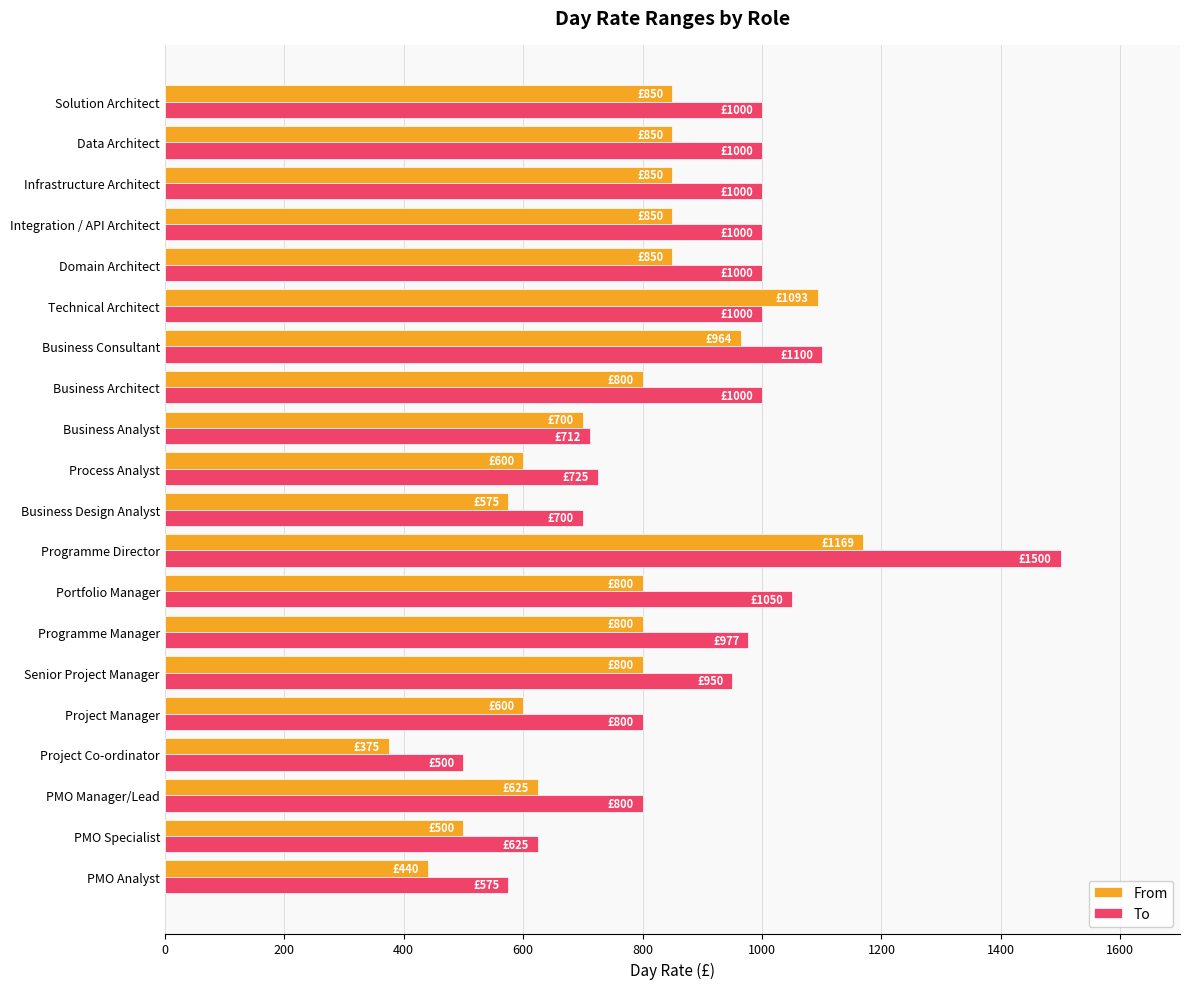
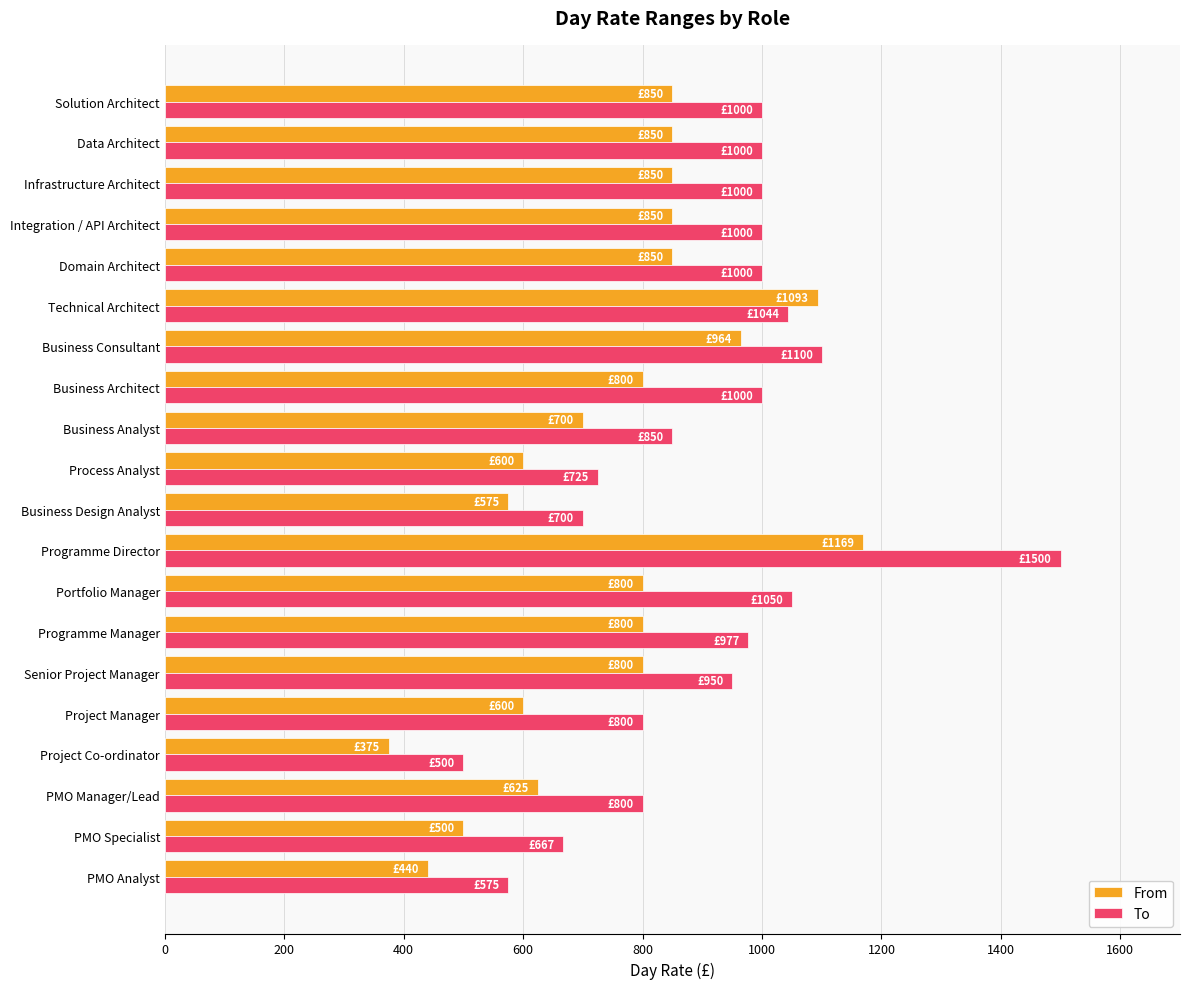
  {
    "From": {
      "Solution Architect": "£850",
      "Data Architect": "£850",
      "Infrastructure Architect": "£850",
      "Integration / API Architect": "£850",
      "Domain Architect": "£850",
      "Technical Architect": "£1093",
      "Business Consultant": "£964",
      "Business Architect": "£800",
      "Business Analyst": "£700",
      "Process Analyst": "£600",
      "Business Design Analyst": "£575",
      "Programme Director": "£1169",
      "Portfolio Manager": "£800",
      "Programme Manager": "£800",
      "Senior Project Manager": "£800",
      "Project Manager": "£600",
      "Project Co-ordinator": "£375",
      "PMO Manager/Lead": "£625",
      "PMO Specialist": "£500",
      "PMO Analyst": "£440"
    },
    "To": {
      "Solution Architect": "£1000",
      "Data Architect": "£1000",
      "Infrastructure Architect": "£1000",
      "Integration / API Architect": "£1000",
      "Domain Architect": "£1000",
-     "Technical Architect": "£1000",
+     "Technical Architect": "£1044",
      "Business Consultant": "£1100",
      "Business Architect": "£1000",
-     "Business Analyst": "£712",
+     "Business Analyst": "£850",
      "Process Analyst": "£725",
      "Business Design Analyst": "£700",
      "Programme Director": "£1500",
      "Portfolio Manager": "£1050",
      "Programme Manager": "£977",
      "Senior Project Manager": "£950",
      "Project Manager": "£800",
      "Project Co-ordinator": "£500",
      "PMO Manager/Lead": "£800",
-     "PMO Specialist": "£625",
+     "PMO Specialist": "£667",
      "PMO Analyst": "£575"
    }
  }
